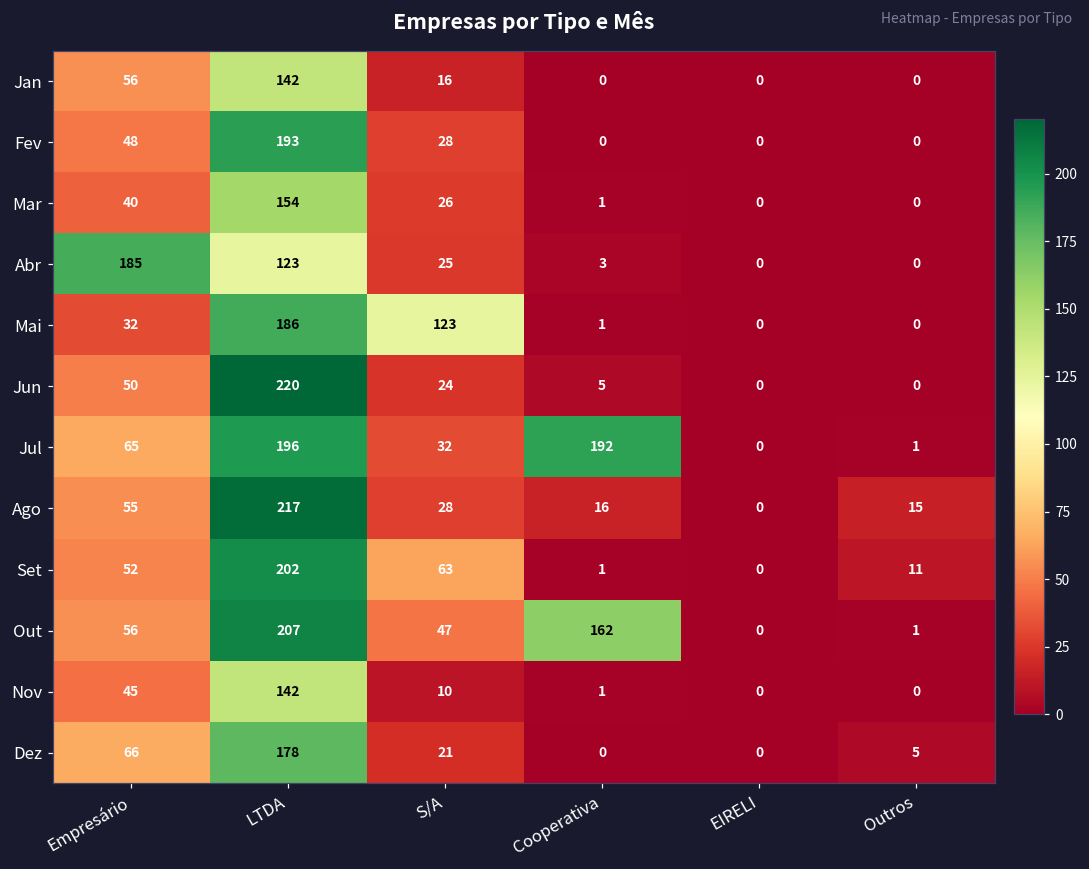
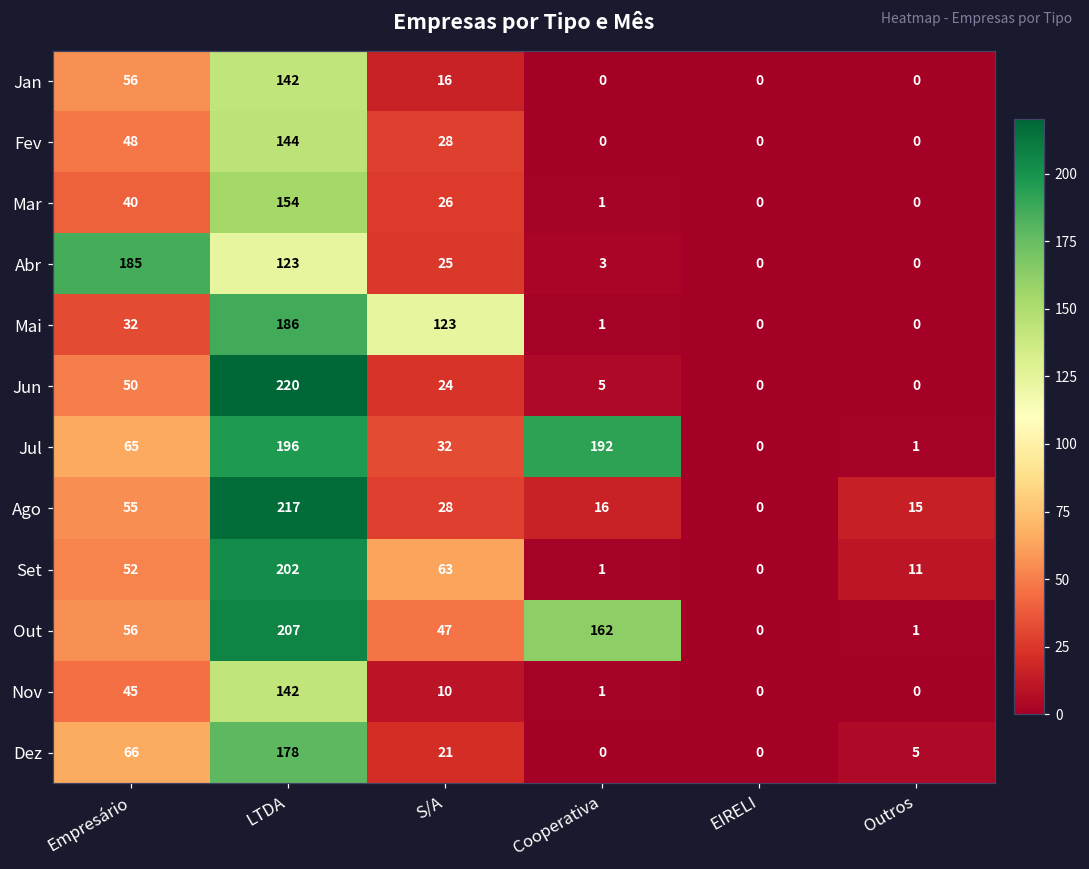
  {
    "Jan": {
      "Empresário": 56,
      "LTDA": 142,
      "S/A": 16,
      "Cooperativa": 0,
      "EIRELI": 0,
      "Outros": 0
    },
    "Fev": {
      "Empresário": 48,
-     "LTDA": 193,
+     "LTDA": 144,
      "S/A": 28,
      "Cooperativa": 0,
      "EIRELI": 0,
      "Outros": 0
    },
    "Mar": {
      "Empresário": 40,
      "LTDA": 154,
      "S/A": 26,
      "Cooperativa": 1,
      "EIRELI": 0,
      "Outros": 0
    },
    "Abr": {
      "Empresário": 185,
      "LTDA": 123,
      "S/A": 25,
      "Cooperativa": 3,
      "EIRELI": 0,
      "Outros": 0
    },
    "Mai": {
      "Empresário": 32,
      "LTDA": 186,
      "S/A": 123,
      "Cooperativa": 1,
      "EIRELI": 0,
      "Outros": 0
    },
    "Jun": {
      "Empresário": 50,
      "LTDA": 220,
      "S/A": 24,
      "Cooperativa": 5,
      "EIRELI": 0,
      "Outros": 0
    },
    "Jul": {
      "Empresário": 65,
      "LTDA": 196,
      "S/A": 32,
      "Cooperativa": 192,
      "EIRELI": 0,
      "Outros": 1
    },
    "Ago": {
      "Empresário": 55,
      "LTDA": 217,
      "S/A": 28,
      "Cooperativa": 16,
      "EIRELI": 0,
      "Outros": 15
    },
    "Set": {
      "Empresário": 52,
      "LTDA": 202,
      "S/A": 63,
      "Cooperativa": 1,
      "EIRELI": 0,
      "Outros": 11
    },
    "Out": {
      "Empresário": 56,
      "LTDA": 207,
      "S/A": 47,
      "Cooperativa": 162,
      "EIRELI": 0,
      "Outros": 1
    },
    "Nov": {
      "Empresário": 45,
      "LTDA": 142,
      "S/A": 10,
      "Cooperativa": 1,
      "EIRELI": 0,
      "Outros": 0
    },
    "Dez": {
      "Empresário": 66,
      "LTDA": 178,
      "S/A": 21,
      "Cooperativa": 0,
      "EIRELI": 0,
      "Outros": 5
    }
  }
